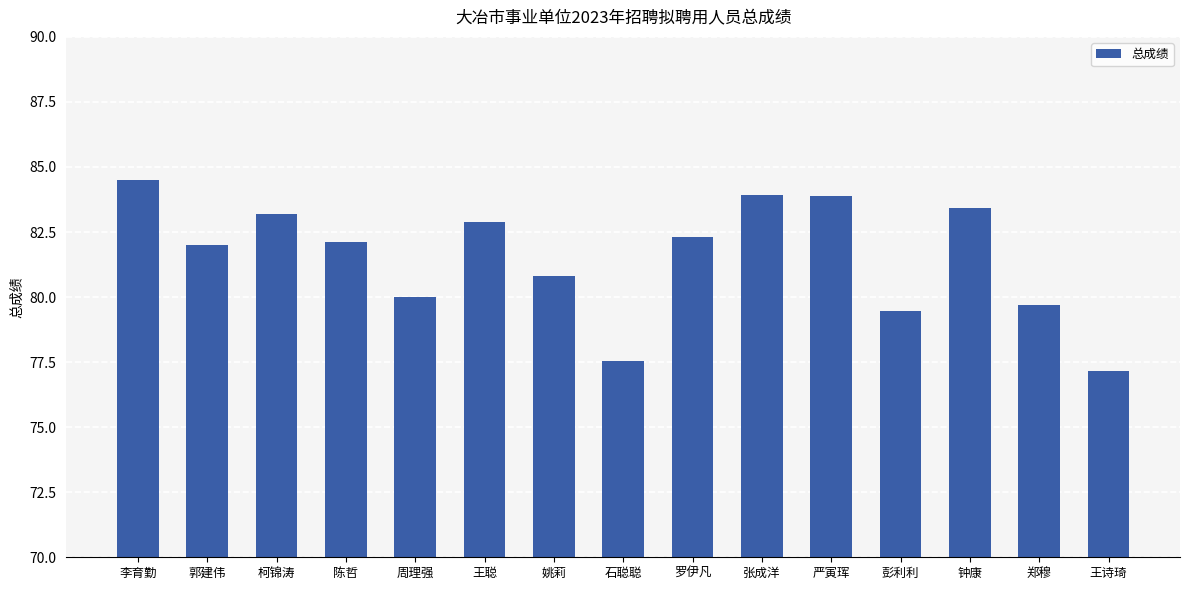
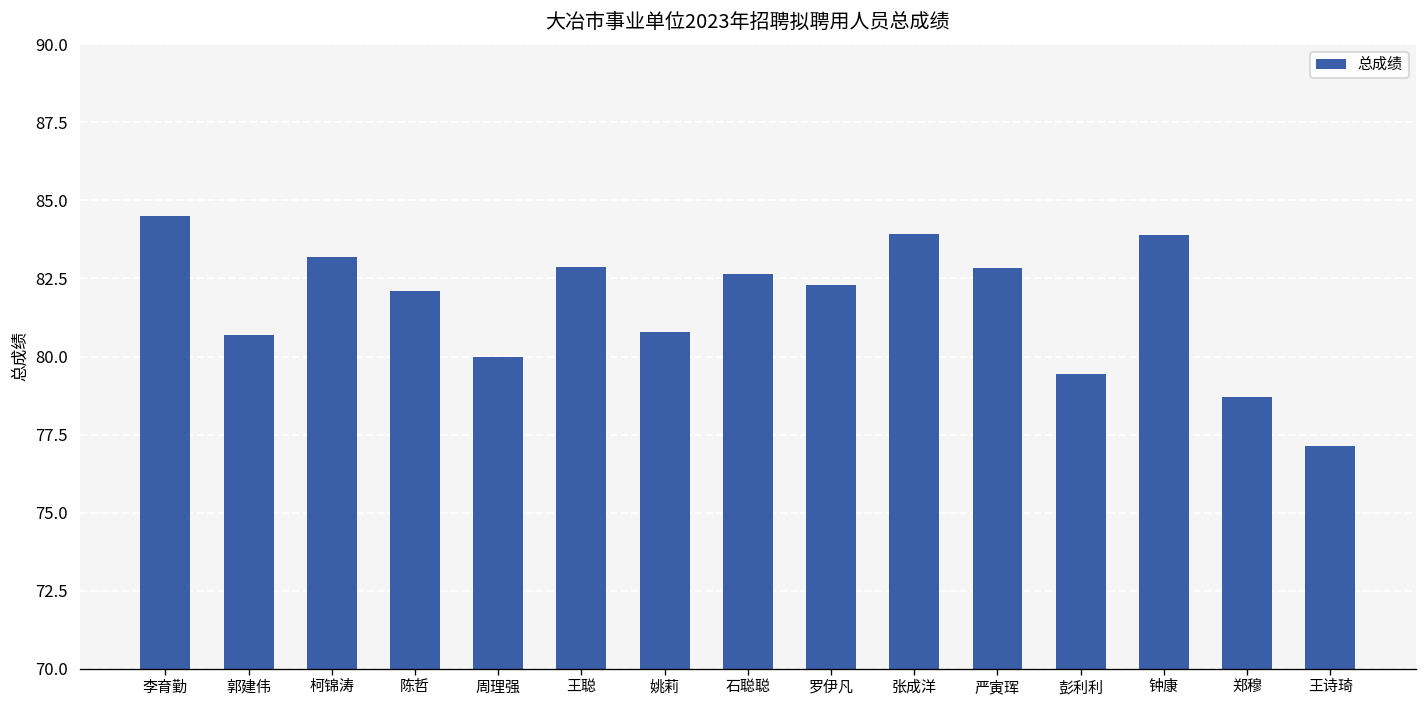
  {
    "李育勤": 84.5,
-   "郭建伟": 82.0,
+   "郭建伟": 80.7,
    "柯锦涛": 83.2,
    "陈哲": 82.1,
    "周理强": 80.0,
    "王聪": 82.9,
    "姚莉": 80.8,
-   "石聪聪": 77.6,
+   "石聪聪": 82.6,
    "罗伊凡": 82.3,
    "张成洋": 83.9,
-   "严寅珲": 83.9,
+   "严寅珲": 82.8,
    "彭利利": 79.5,
-   "钟康": 83.4,
-   "郑穆": 79.7,
+   "钟康": 83.9,
+   "郑穆": 78.7,
    "王诗琦": 77.1
  }
